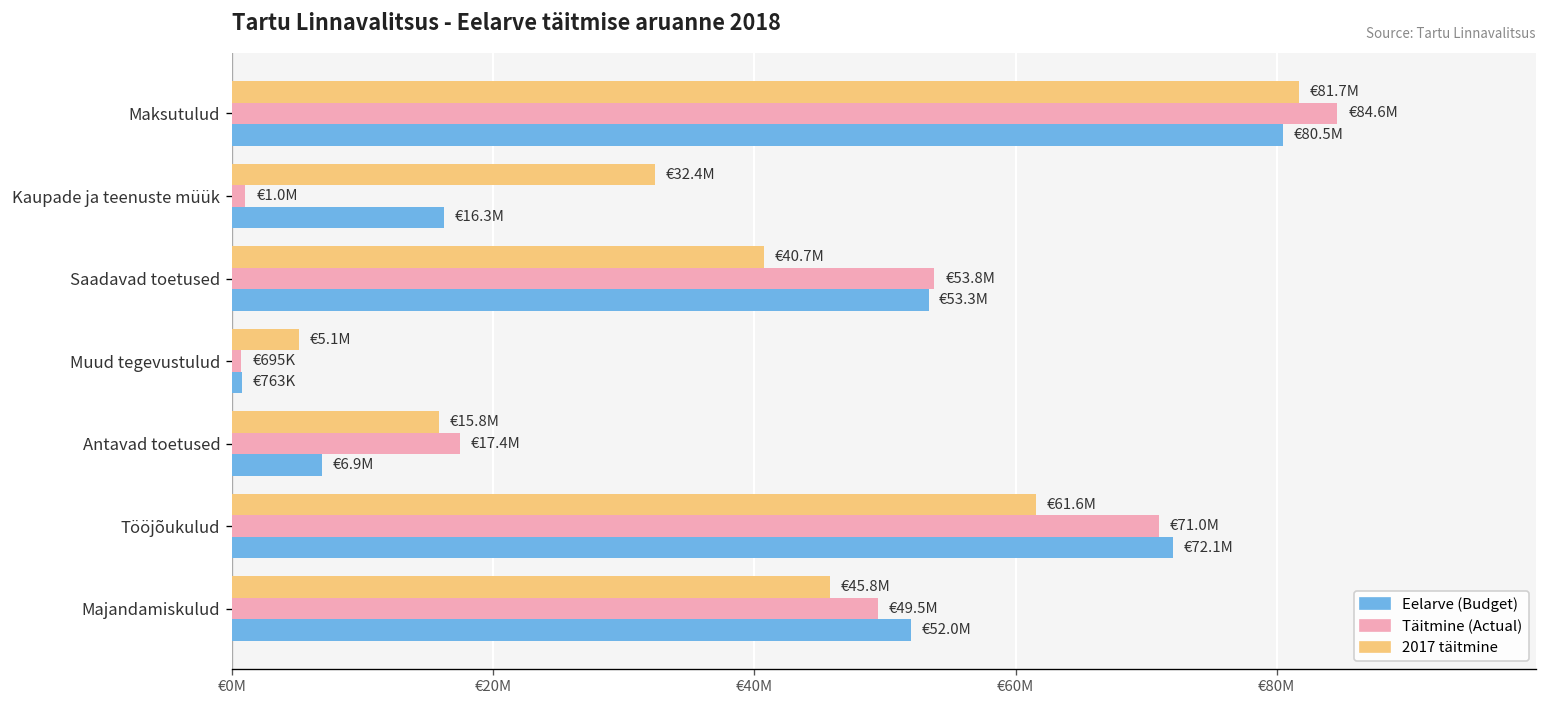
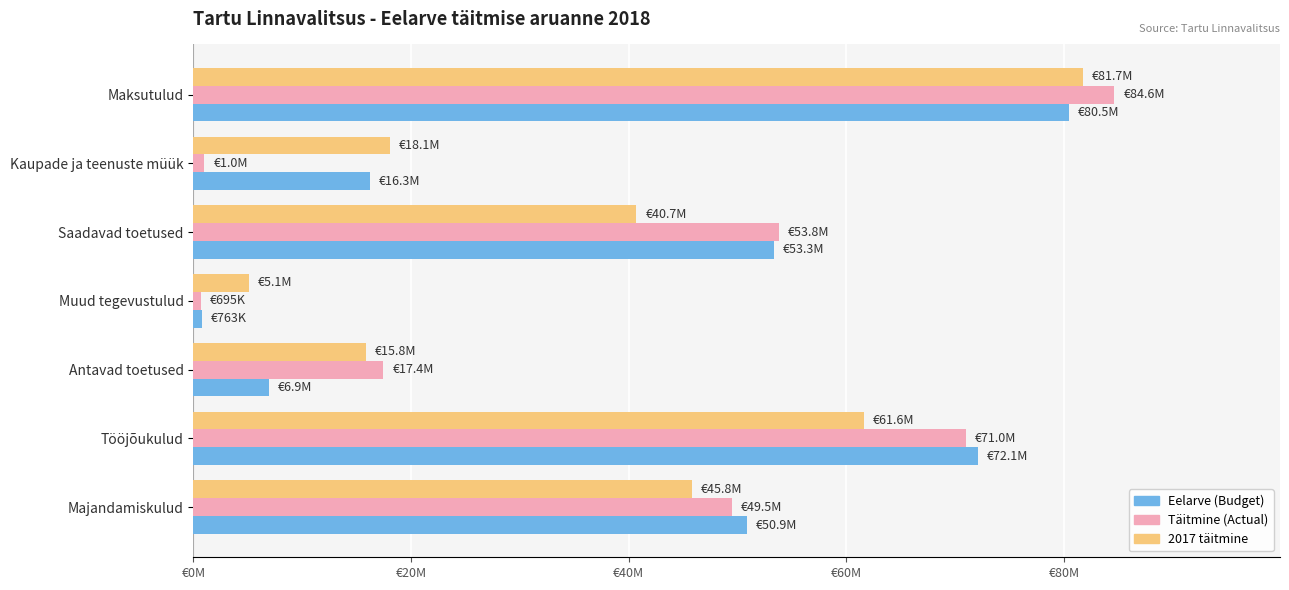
  {
    "Eelarve (Budget)": {
      "Maksutulud": "€80.5M",
      "Kaupade ja teenuste müük": "€16.3M",
      "Saadavad toetused": "€53.3M",
      "Muud tegevustulud": "€763K",
      "Antavad toetused": "€6.9M",
      "Tööjõukulud": "€72.1M",
-     "Majandamiskulud": "€52.0M"
+     "Majandamiskulud": "€50.9M"
    },
    "Täitmine (Actual)": {
      "Maksutulud": "€84.6M",
      "Kaupade ja teenuste müük": "€1.0M",
      "Saadavad toetused": "€53.8M",
      "Muud tegevustulud": "€695K",
      "Antavad toetused": "€17.4M",
      "Tööjõukulud": "€71.0M",
      "Majandamiskulud": "€49.5M"
    },
    "2017 täitmine": {
      "Maksutulud": "€81.7M",
-     "Kaupade ja teenuste müük": "€32.4M",
+     "Kaupade ja teenuste müük": "€18.1M",
      "Saadavad toetused": "€40.7M",
      "Muud tegevustulud": "€5.1M",
      "Antavad toetused": "€15.8M",
      "Tööjõukulud": "€61.6M",
      "Majandamiskulud": "€45.8M"
    }
  }
